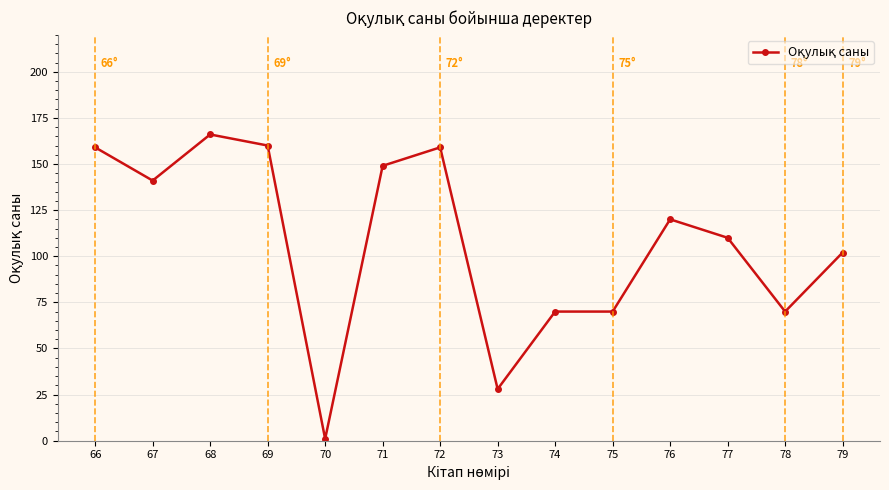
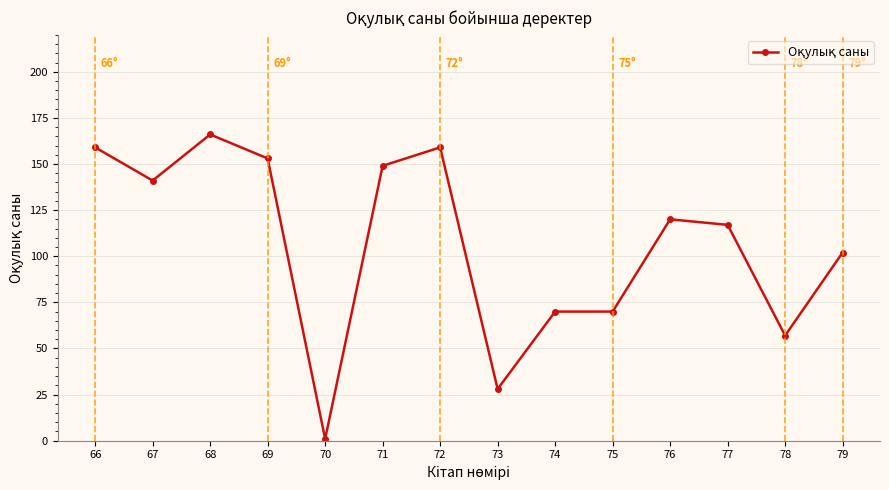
  {
    "66": 159,
    "67": 141,
    "68": 166,
-   "69": 160,
+   "69": 153,
    "70": 1,
    "71": 149,
    "72": 159,
    "73": 28,
    "74": 70,
    "75": 70,
    "76": 120,
-   "77": 110,
-   "78": 70,
+   "77": 117,
+   "78": 57,
    "79": 102
  }
